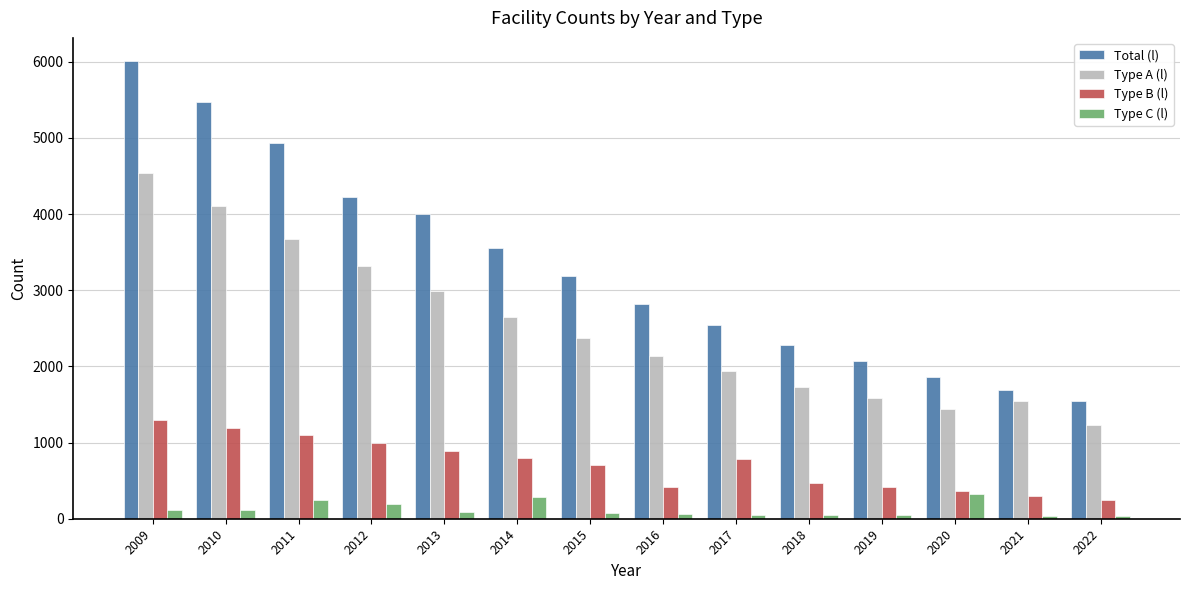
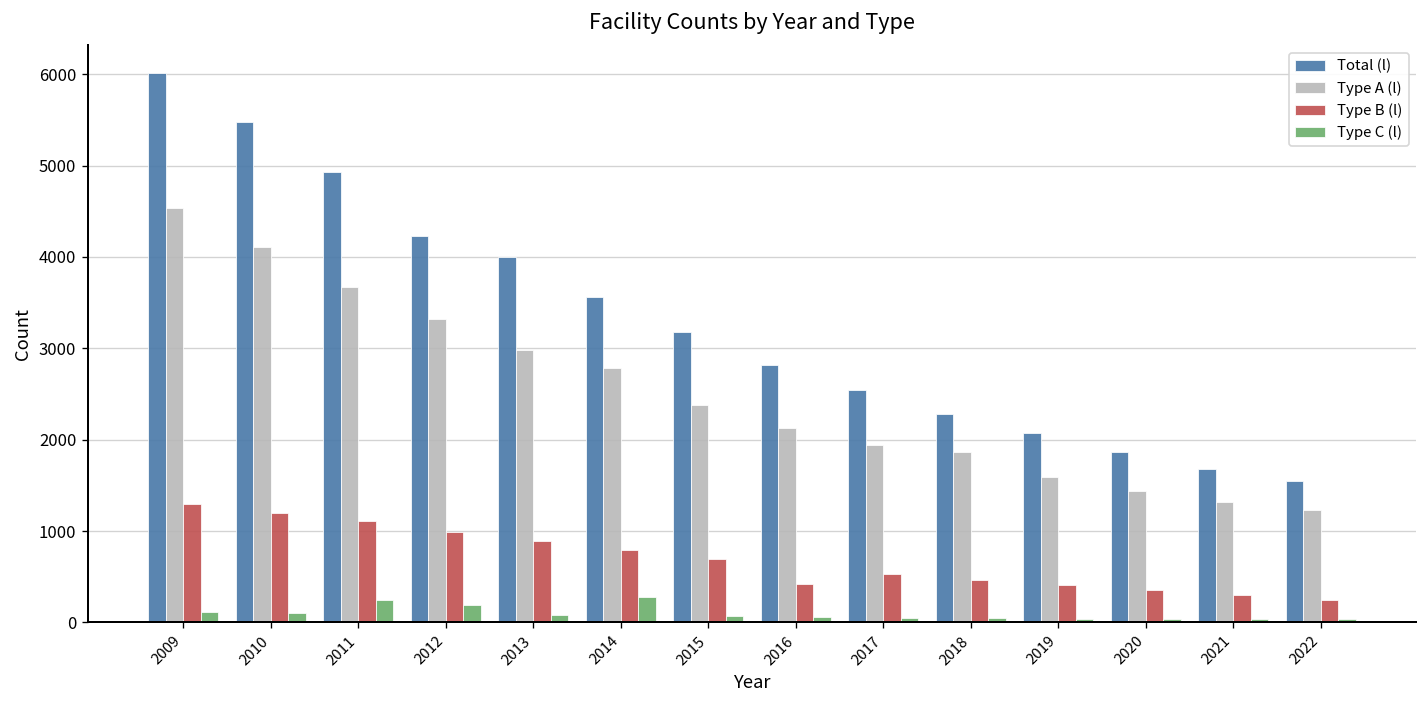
  {
    "Total (l)": {
      "2009": 6000,
      "2010": 5500,
      "2011": 4900,
      "2012": 4200,
      "2013": 4000,
      "2014": 3600,
      "2015": 3200,
      "2016": 2800,
      "2017": 2500,
      "2018": 2300,
      "2019": 2100,
      "2020": 1900,
      "2021": 1700,
      "2022": 1600
    },
    "Type A (l)": {
      "2009": 4500,
      "2010": 4100,
      "2011": 3700,
      "2012": 3300,
      "2013": 3000,
-     "2014": 2700,
+     "2014": 2800,
      "2015": 2400,
      "2016": 2100,
      "2017": 1900,
-     "2018": 1700,
+     "2018": 1900,
      "2019": 1600,
      "2020": 1400,
-     "2021": 1500,
+     "2021": 1300,
      "2022": 1200
    },
    "Type B (l)": {
      "2009": 1300,
      "2010": 1200,
      "2011": 1100,
      "2012": 1000,
      "2013": 900,
      "2014": 800,
      "2015": 700,
      "2016": 400,
-     "2017": 800,
+     "2017": 500,
      "2018": 500,
      "2019": 400,
      "2020": 400,
      "2021": 300,
      "2022": 300
    },
    "Type C (l)": {
      "2009": 100,
      "2010": 100,
      "2011": 300,
      "2012": 200,
      "2013": 100,
      "2014": 300,
      "2015": 100,
      "2016": 100,
      "2017": 100,
      "2018": 0,
      "2019": 0,
-     "2020": 300,
+     "2020": 0,
      "2021": 0,
      "2022": 0
    }
  }
